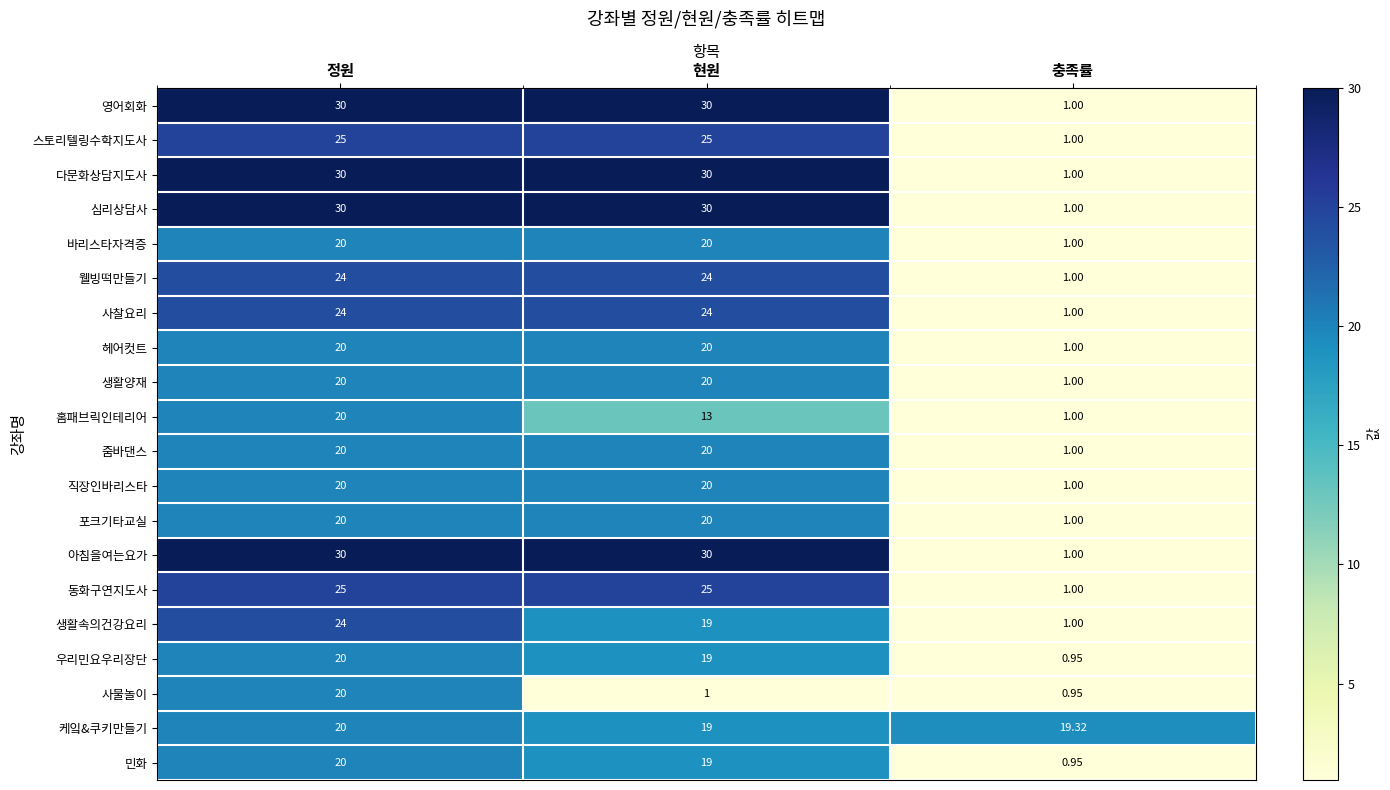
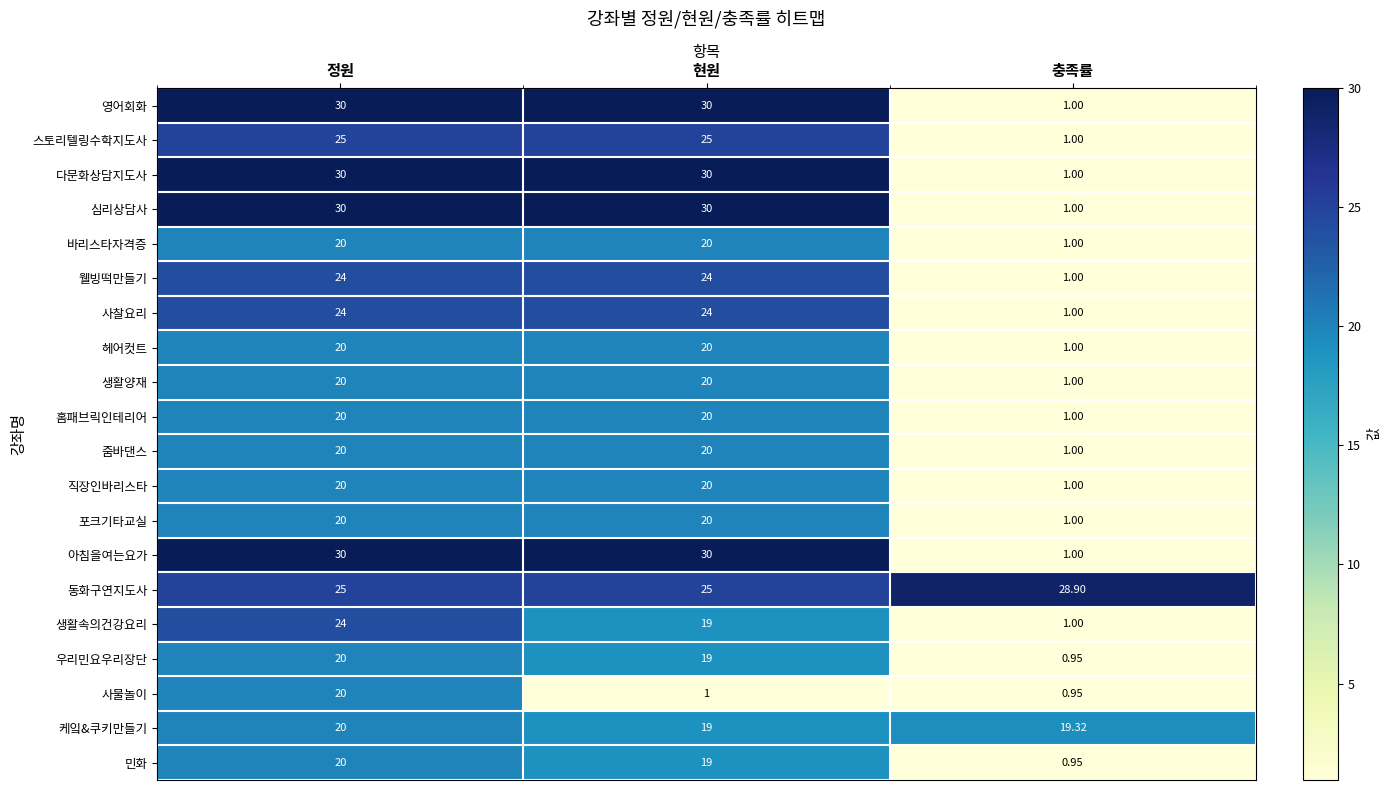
  {
    "영어회화": {
      "정원": 30,
      "현원": 30,
      "충족률": 1.00
    },
    "스토리텔링수학지도사": {
      "정원": 25,
      "현원": 25,
      "충족률": 1.00
    },
    "다문화상담지도사": {
      "정원": 30,
      "현원": 30,
      "충족률": 1.00
    },
    "심리상담사": {
      "정원": 30,
      "현원": 30,
      "충족률": 1.00
    },
    "바리스타자격증": {
      "정원": 20,
      "현원": 20,
      "충족률": 1.00
    },
    "웰빙떡만들기": {
      "정원": 24,
      "현원": 24,
      "충족률": 1.00
    },
    "사찰요리": {
      "정원": 24,
      "현원": 24,
      "충족률": 1.00
    },
    "헤어컷트": {
      "정원": 20,
      "현원": 20,
      "충족률": 1.00
    },
    "생활양재": {
      "정원": 20,
      "현원": 20,
      "충족률": 1.00
    },
    "홈패브릭인테리어": {
      "정원": 20,
-     "현원": 13,
+     "현원": 20,
      "충족률": 1.00
    },
    "줌바댄스": {
      "정원": 20,
      "현원": 20,
      "충족률": 1.00
    },
    "직장인바리스타": {
      "정원": 20,
      "현원": 20,
      "충족률": 1.00
    },
    "포크기타교실": {
      "정원": 20,
      "현원": 20,
      "충족률": 1.00
    },
    "아침을여는요가": {
      "정원": 30,
      "현원": 30,
      "충족률": 1.00
    },
    "동화구연지도사": {
      "정원": 25,
      "현원": 25,
-     "충족률": 1.00
+     "충족률": 28.90
    },
    "생활속의건강요리": {
      "정원": 24,
      "현원": 19,
      "충족률": 1.00
    },
    "우리민요우리장단": {
      "정원": 20,
      "현원": 19,
      "충족률": 0.95
    },
    "사물놀이": {
      "정원": 20,
      "현원": 1,
      "충족률": 0.95
    },
    "케잌&쿠키만들기": {
      "정원": 20,
      "현원": 19,
      "충족률": 19.32
    },
    "민화": {
      "정원": 20,
      "현원": 19,
      "충족률": 0.95
    }
  }
